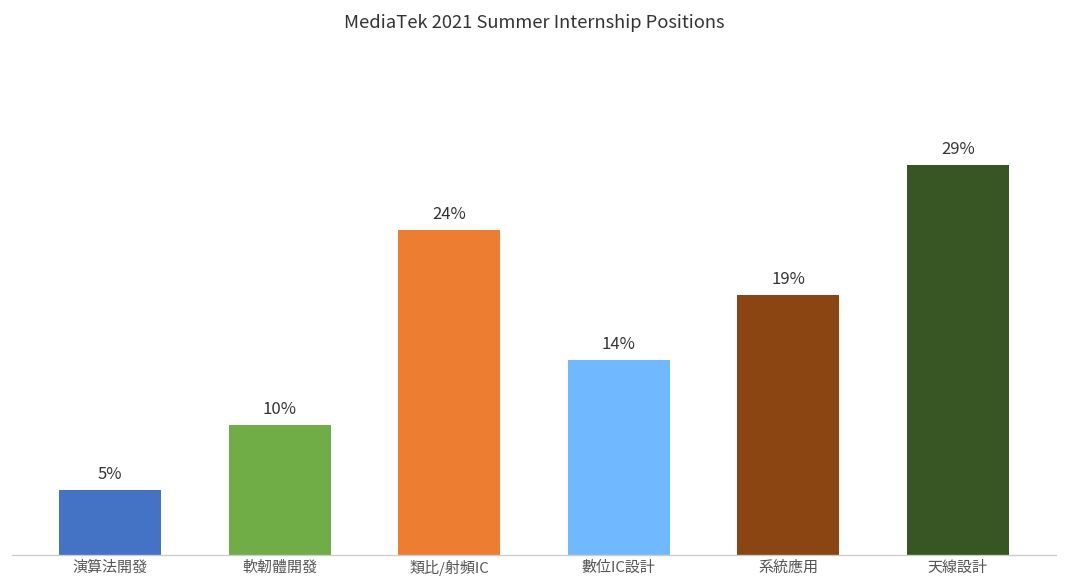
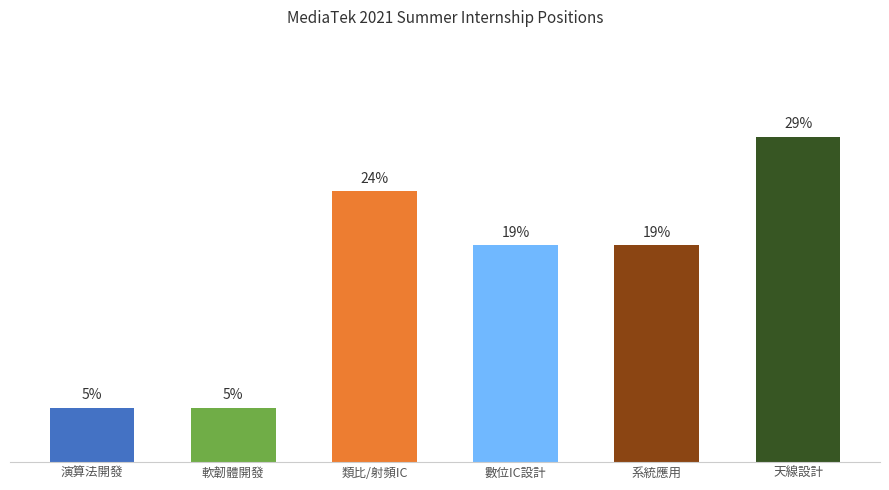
  {
    "演算法開發": "5%",
-   "軟韌體開發": "10%",
+   "軟韌體開發": "5%",
    "類比/射頻IC": "24%",
-   "數位IC設計": "14%",
+   "數位IC設計": "19%",
    "系統應用": "19%",
    "天線設計": "29%"
  }
